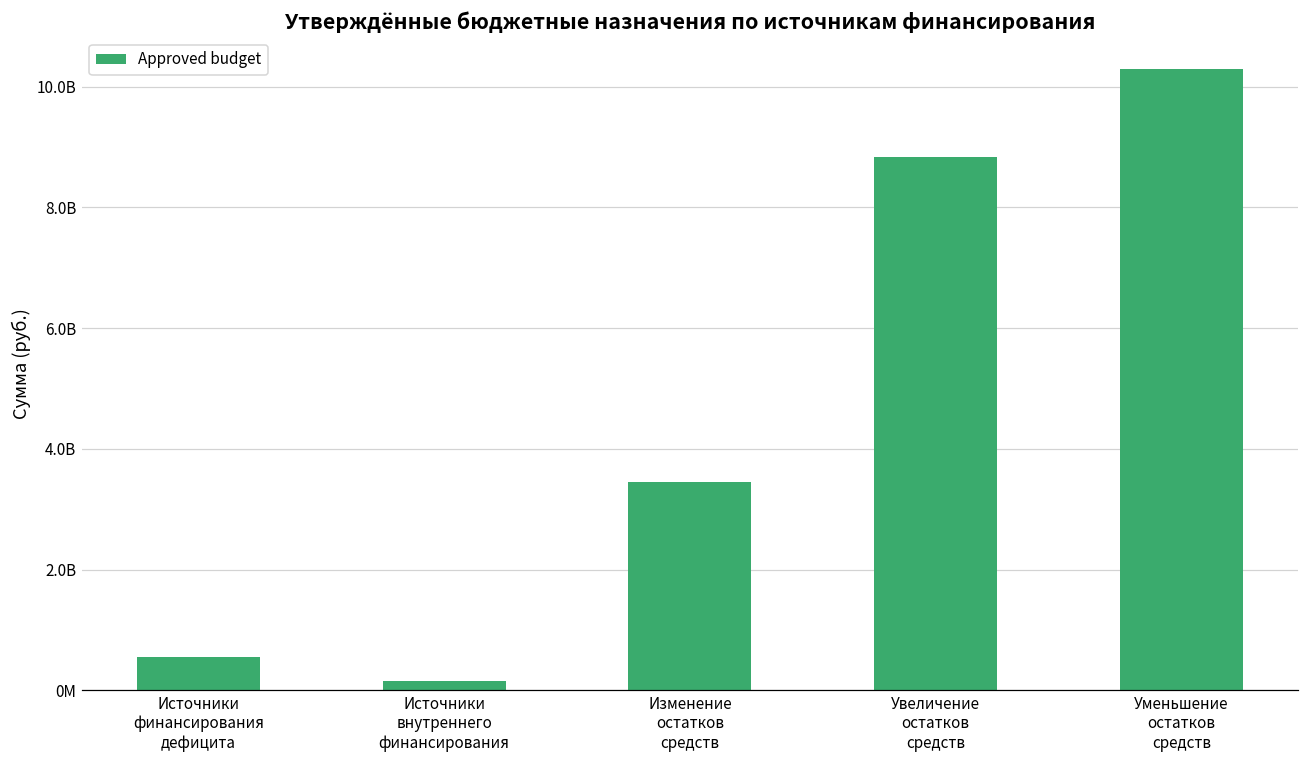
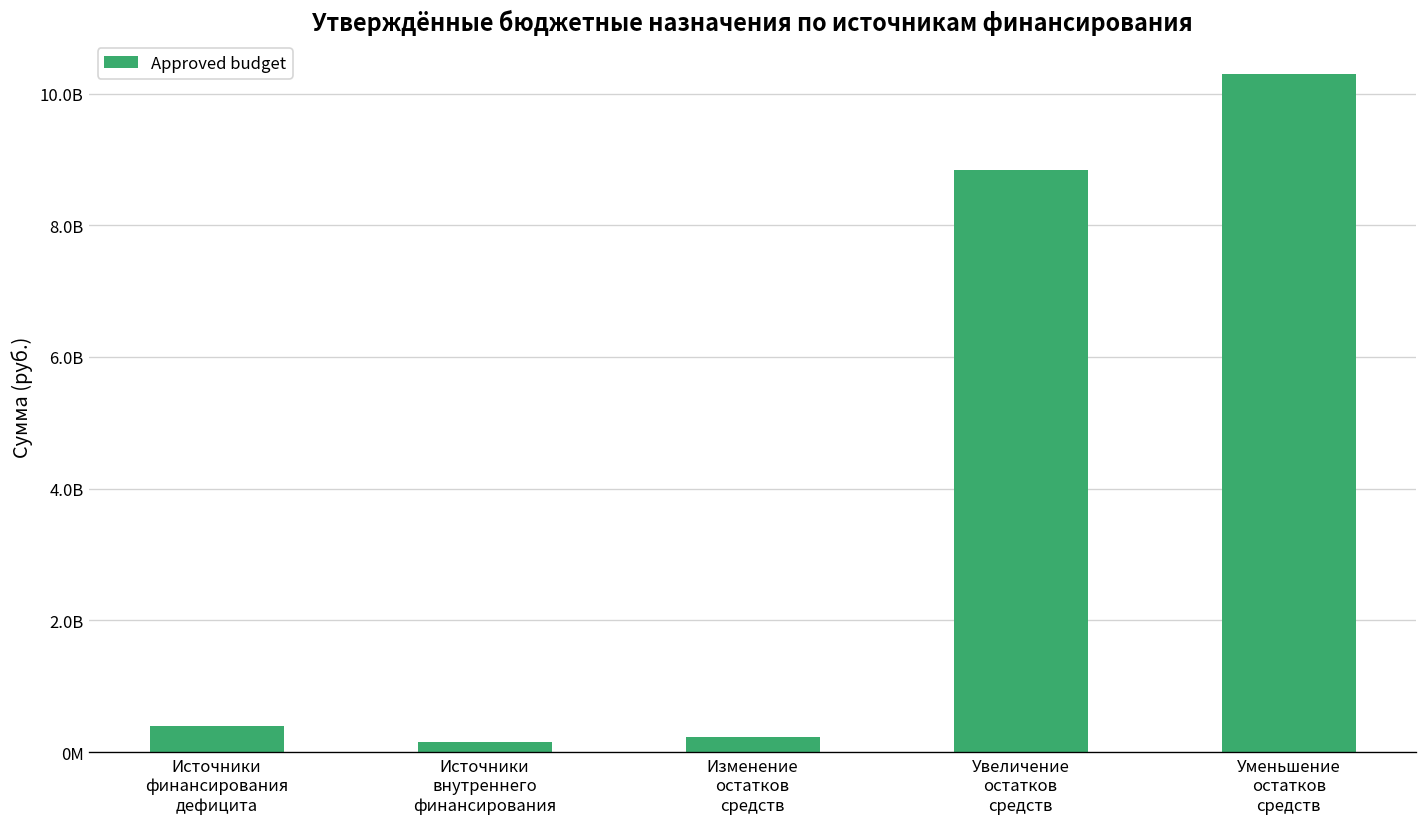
  {
-   "Источники финансирования дефицита": 600000000,
+   "Источники финансирования дефицита": 400000000,
    "Источники внутреннего финансирования": 200000000,
-   "Изменение остатков средств": 3400000000,
+   "Изменение остатков средств": 200000000,
    "Увеличение остатков средств": 8800000000,
    "Уменьшение остатков средств": 10300000000
  }
